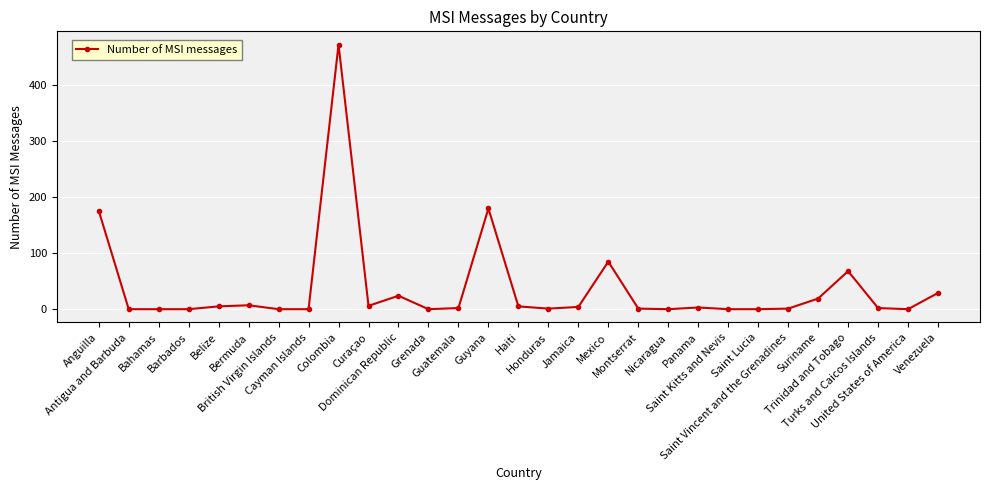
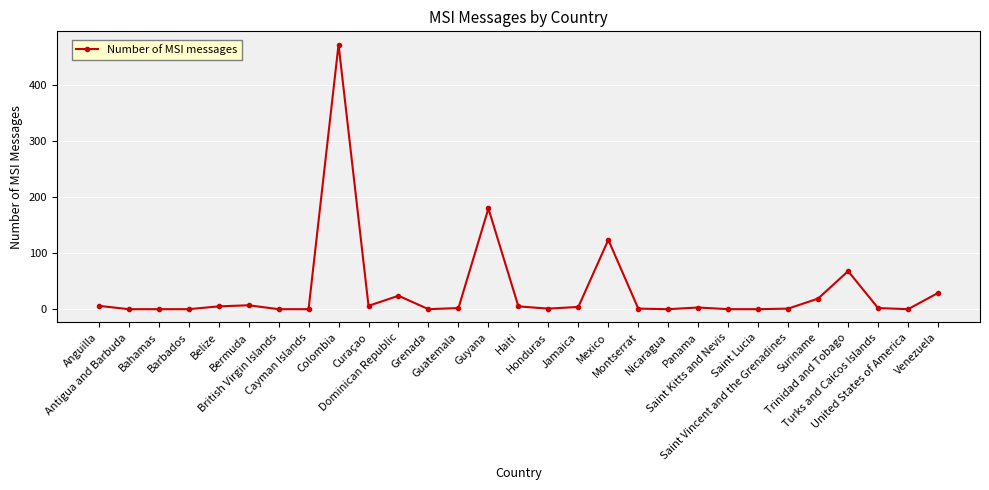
  {
-   "Anguilla": 180,
+   "Anguilla": 10,
    "Antigua and Barbuda": 0,
    "Bahamas": 0,
    "Barbados": 0,
    "Belize": 10,
    "Bermuda": 10,
    "British Virgin Islands": 0,
    "Cayman Islands": 0,
    "Colombia": 470,
    "Curaçao": 10,
    "Dominican Republic": 20,
    "Grenada": 0,
    "Guatemala": 0,
    "Guyana": 180,
    "Haiti": 10,
    "Honduras": 0,
    "Jamaica": 0,
-   "Mexico": 90,
+   "Mexico": 120,
    "Montserrat": 0,
    "Nicaragua": 0,
    "Panama": 0,
    "Saint Kitts and Nevis": 0,
    "Saint Lucia": 0,
    "Saint Vincent and the Grenadines": 0,
    "Suriname": 20,
    "Trinidad and Tobago": 70,
    "Turks and Caicos Islands": 0,
    "United States of America": 0,
    "Venezuela": 30
  }
